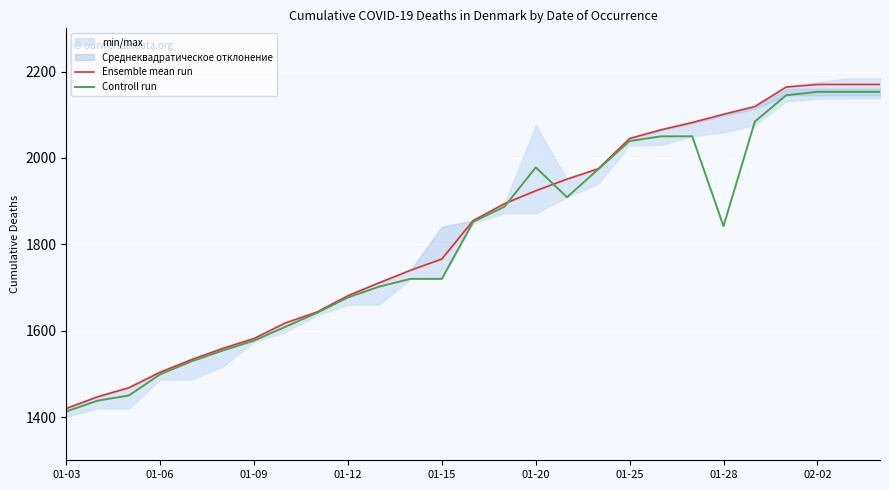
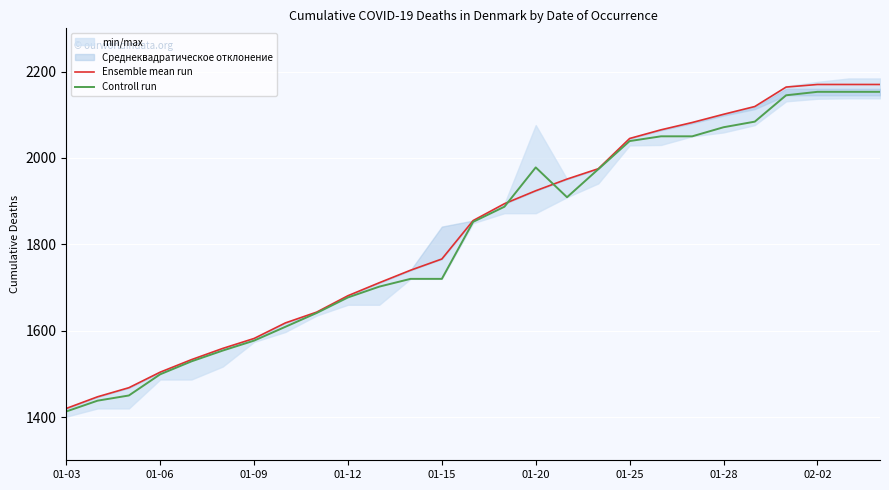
  {
    "Ensemble mean run": {
      "02-02": 2170
    },
    "Controll run": {
      "01-03": 1410,
      "01-15": 1720,
      "01-20": 1980,
      "01-25": 2040,
-     "01-28": 1840,
+     "01-28": 2070,
      "02-02": 2150
    }
  }
